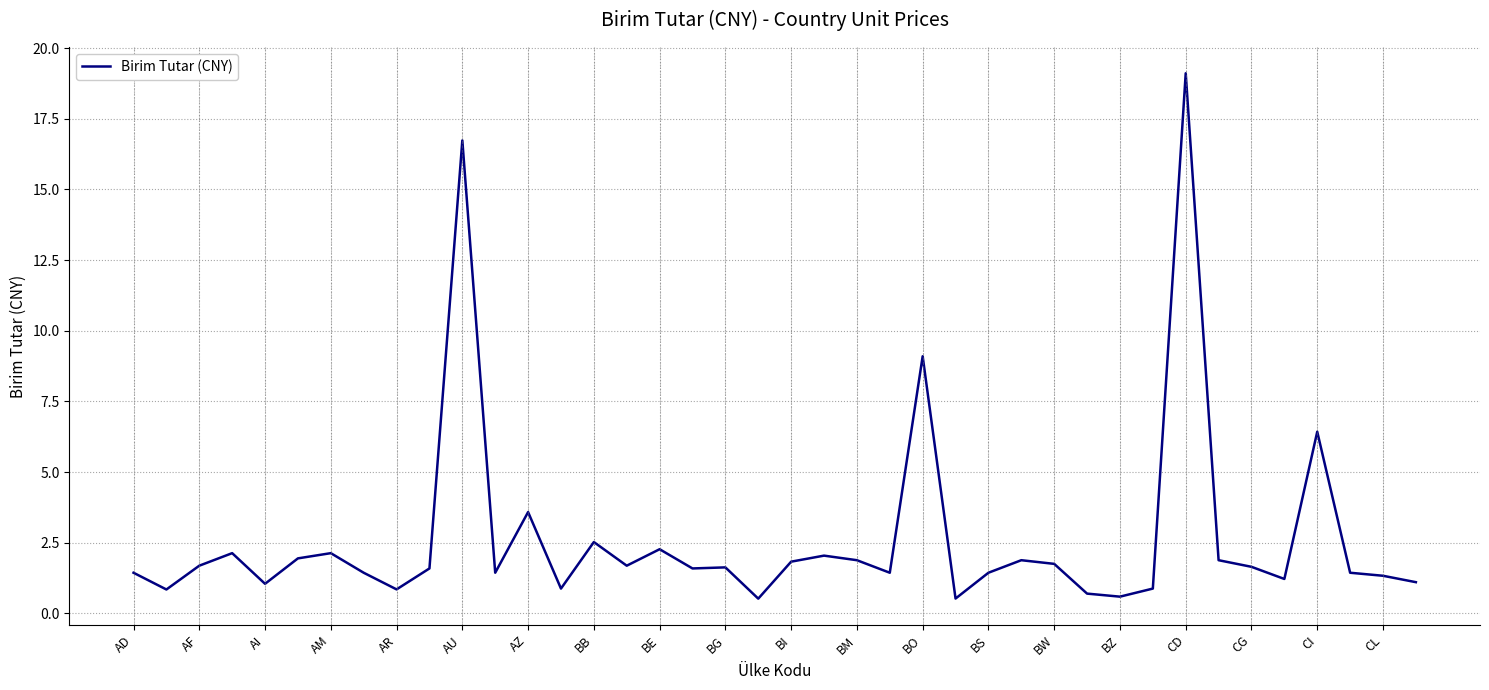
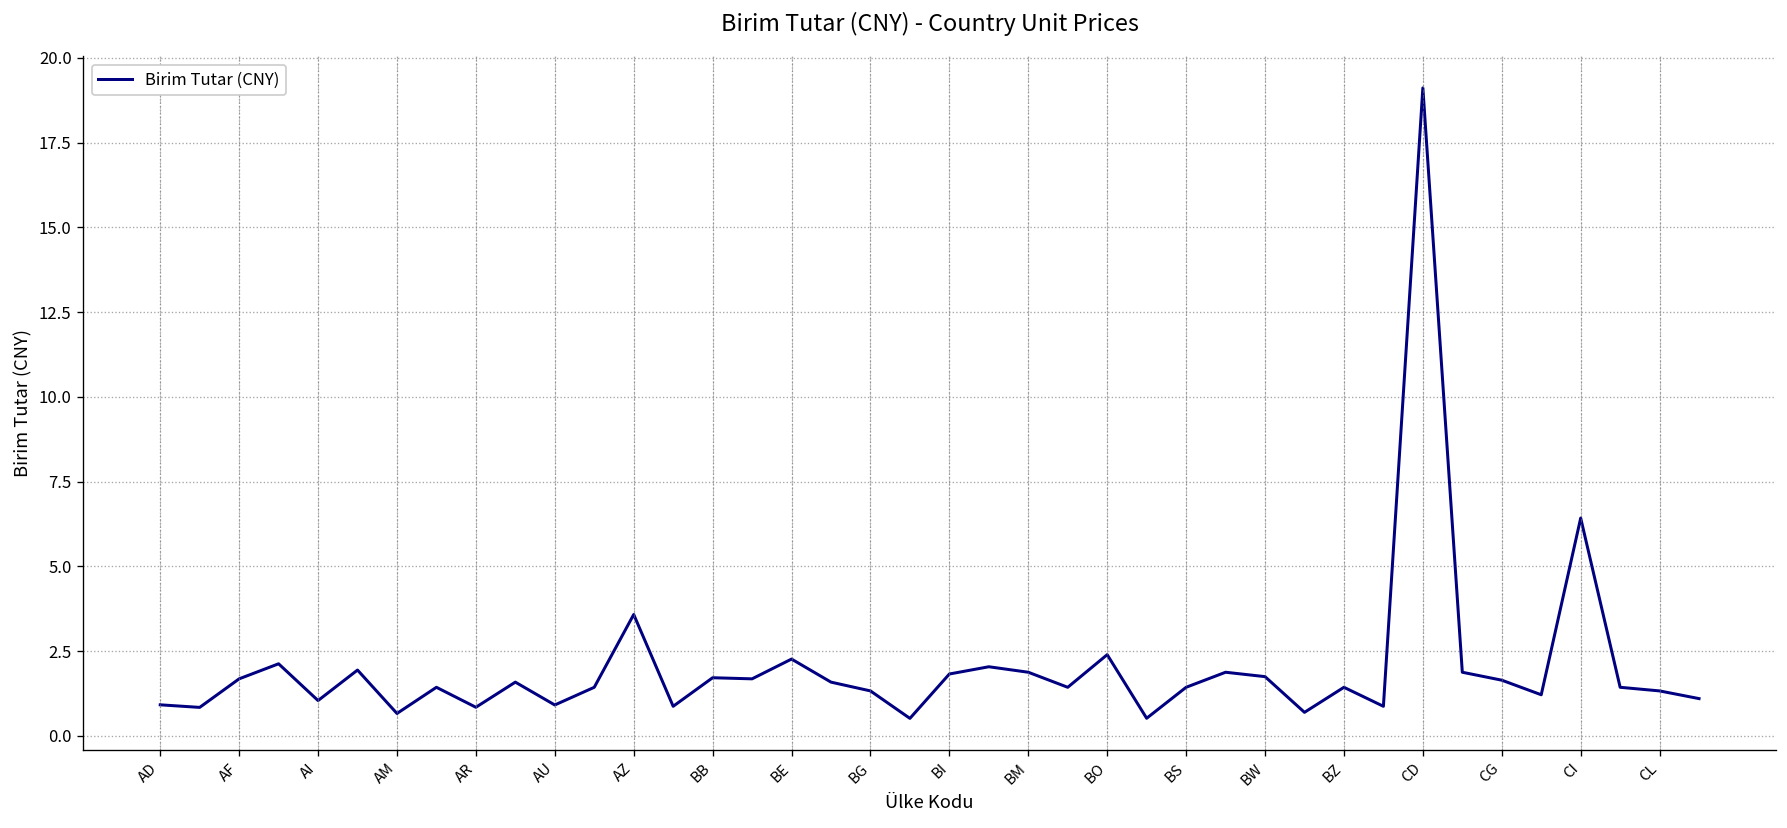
  {
-   "AD": 1.4,
+   "AD": 0.9,
    "AF": 1.7,
    "AI": 1.0,
-   "AM": 2.1,
+   "AM": 0.7,
    "AR": 0.8,
-   "AU": 16.7,
+   "AU": 0.9,
    "AZ": 3.6,
-   "BB": 2.5,
+   "BB": 1.7,
    "BE": 2.3,
-   "BG": 1.6,
+   "BG": 1.3,
    "BI": 1.8,
    "BM": 1.9,
-   "BO": 9.1,
+   "BO": 2.4,
    "BS": 1.4,
    "BW": 1.7,
-   "BZ": 0.6,
+   "BZ": 1.4,
    "CD": 19.1,
    "CG": 1.6,
    "CI": 6.4,
    "CL": 1.3
  }
